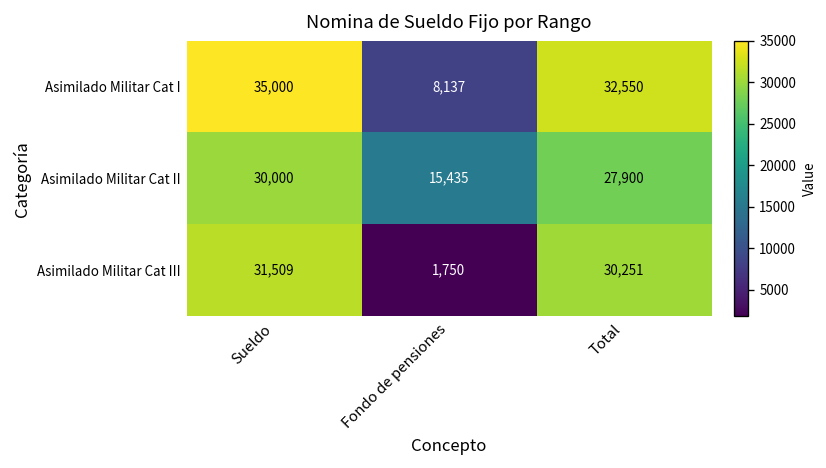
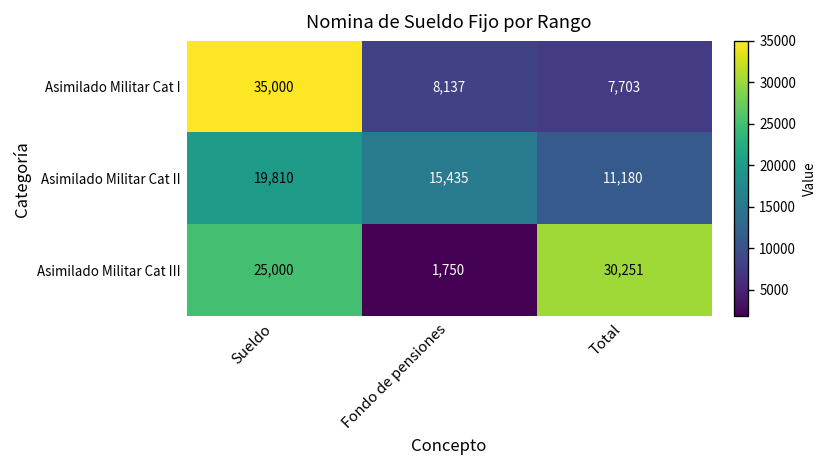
  {
    "Asimilado Militar Cat I": {
      "Sueldo": "35,000",
      "Fondo de pensiones": "8,137",
-     "Total": "32,550"
+     "Total": "7,703"
    },
    "Asimilado Militar Cat II": {
-     "Sueldo": "30,000",
+     "Sueldo": "19,810",
      "Fondo de pensiones": "15,435",
-     "Total": "27,900"
+     "Total": "11,180"
    },
    "Asimilado Militar Cat III": {
-     "Sueldo": "31,509",
+     "Sueldo": "25,000",
      "Fondo de pensiones": "1,750",
      "Total": "30,251"
    }
  }
